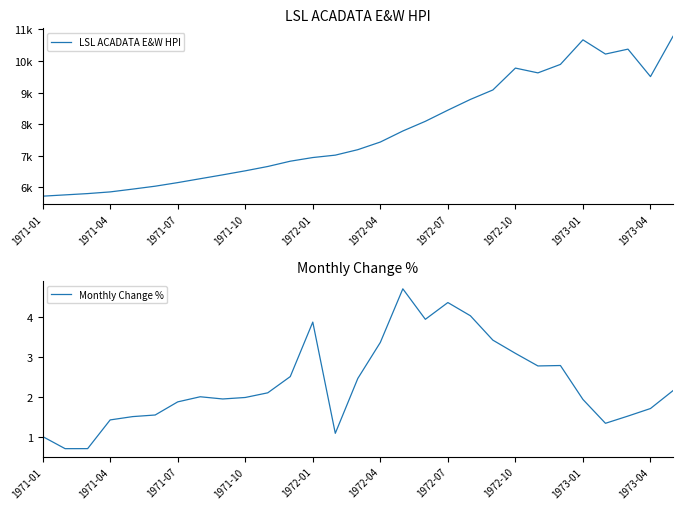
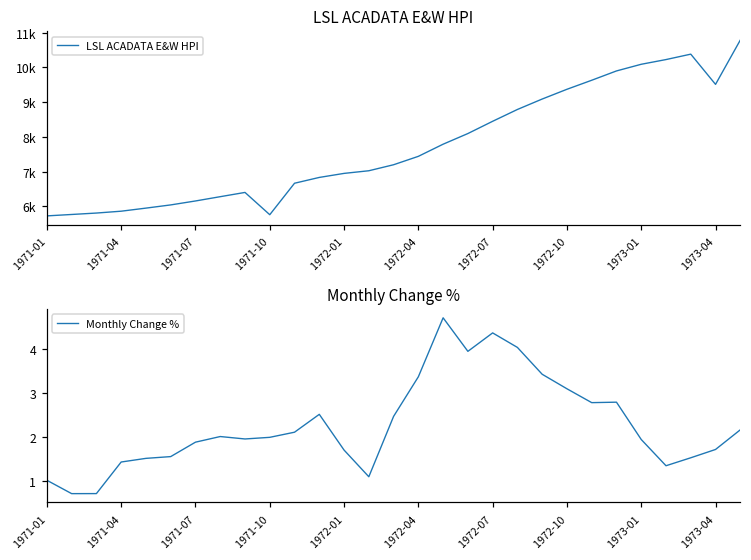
  {
    "LSL ACADATA E&W HPI": {
      "1971-01": 5700,
      "1971-04": 5900,
      "1971-07": 6200,
-     "1971-10": 6500,
+     "1971-10": 5800,
      "1972-01": 6900,
      "1972-04": 7400,
      "1972-07": 8400,
-     "1972-10": 9800,
-     "1973-01": 10700,
+     "1972-10": 9400,
+     "1973-01": 10100,
      "1973-04": 9500
    },
    "Monthly Change %": {
      "1971-01": 1.0,
      "1971-04": 1.4,
      "1971-07": 1.9,
      "1971-10": 2.0,
-     "1972-01": 3.9,
+     "1972-01": 1.7,
      "1972-04": 3.4,
      "1972-07": 4.4,
      "1972-10": 3.1,
      "1973-01": 1.9,
      "1973-04": 1.7
    }
  }
